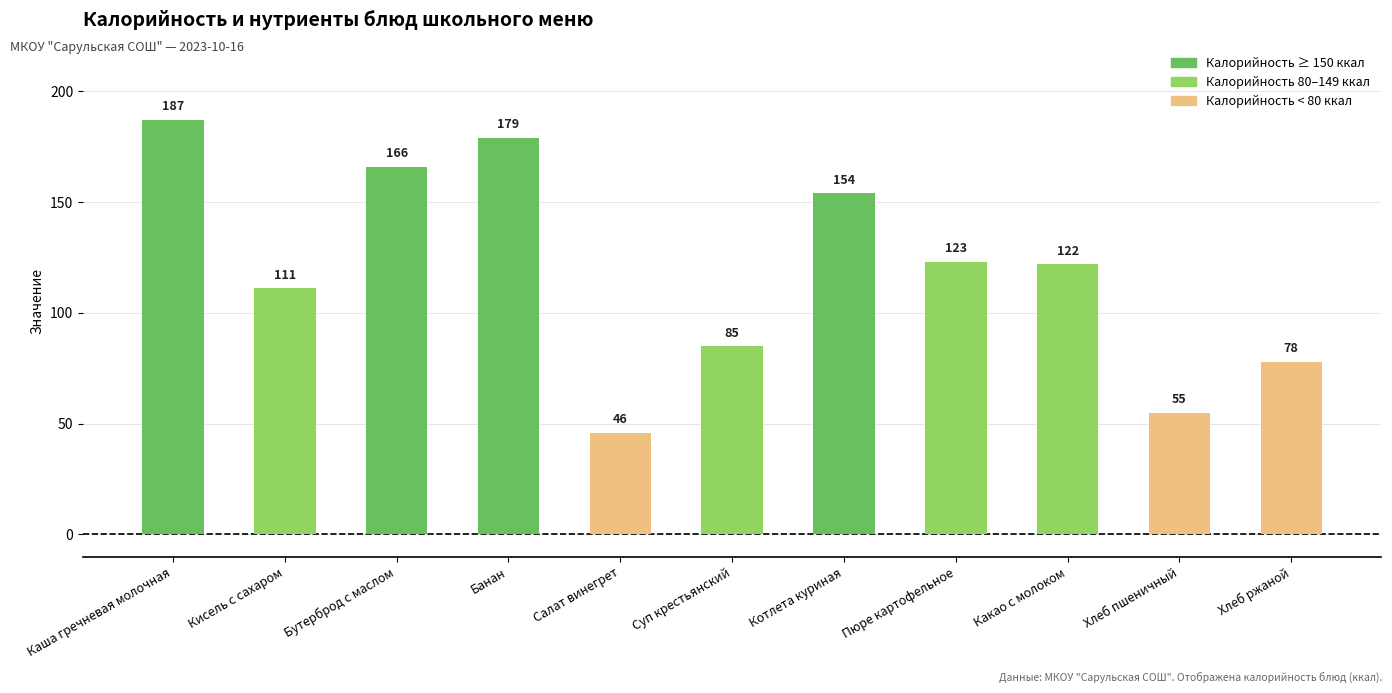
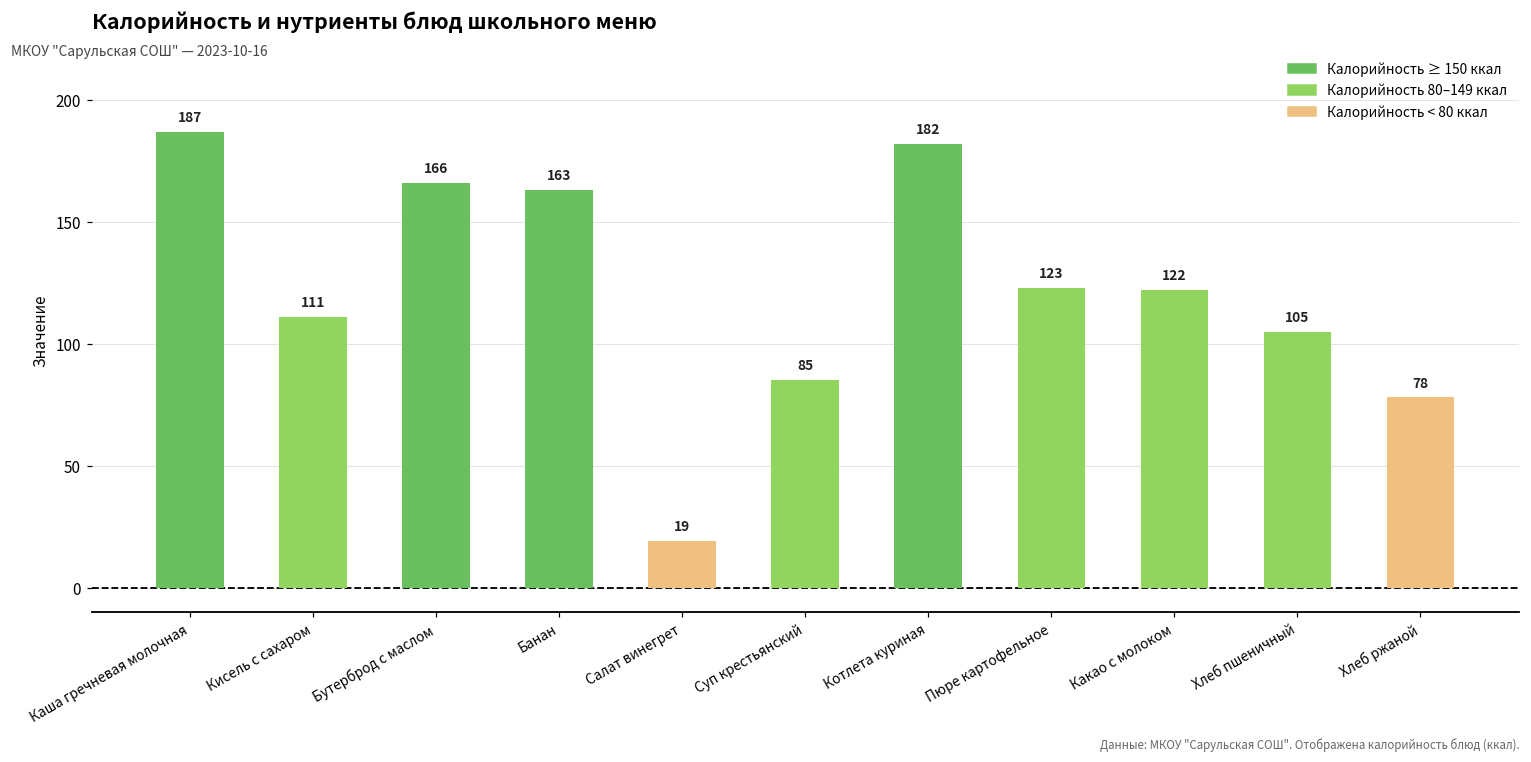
  {
    "Каша гречневая молочная": 187,
    "Кисель с сахаром": 111,
    "Бутерброд с маслом": 166,
-   "Банан": 179,
-   "Салат винегрет": 46,
+   "Банан": 163,
+   "Салат винегрет": 19,
    "Суп крестьянский": 85,
-   "Котлета куриная": 154,
+   "Котлета куриная": 182,
    "Пюре картофельное": 123,
    "Какао с молоком": 122,
-   "Хлеб пшеничный": 55,
+   "Хлеб пшеничный": 105,
    "Хлеб ржаной": 78
  }
